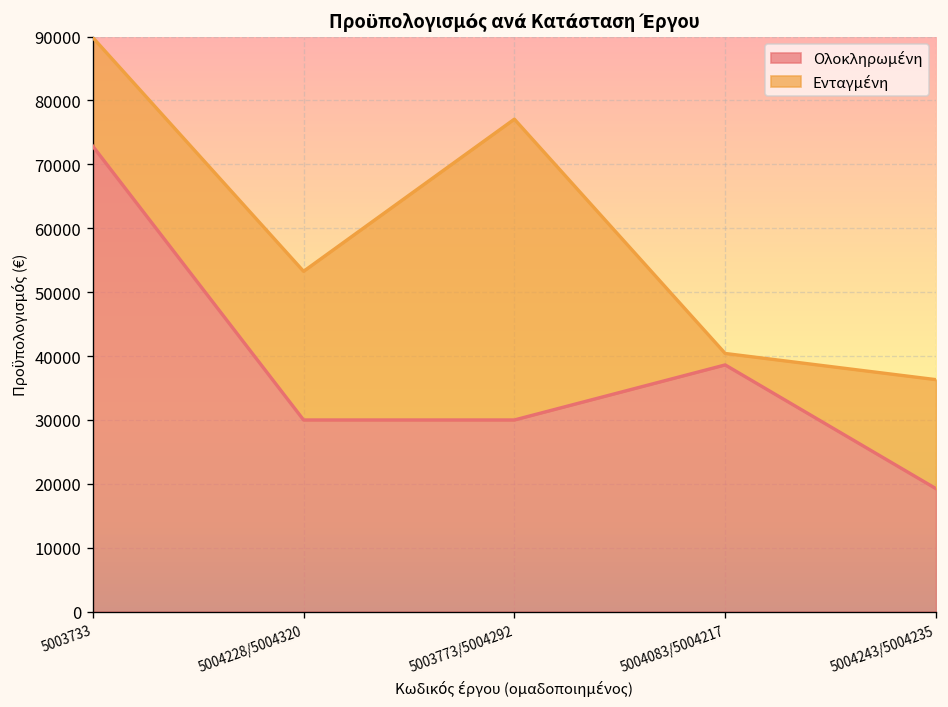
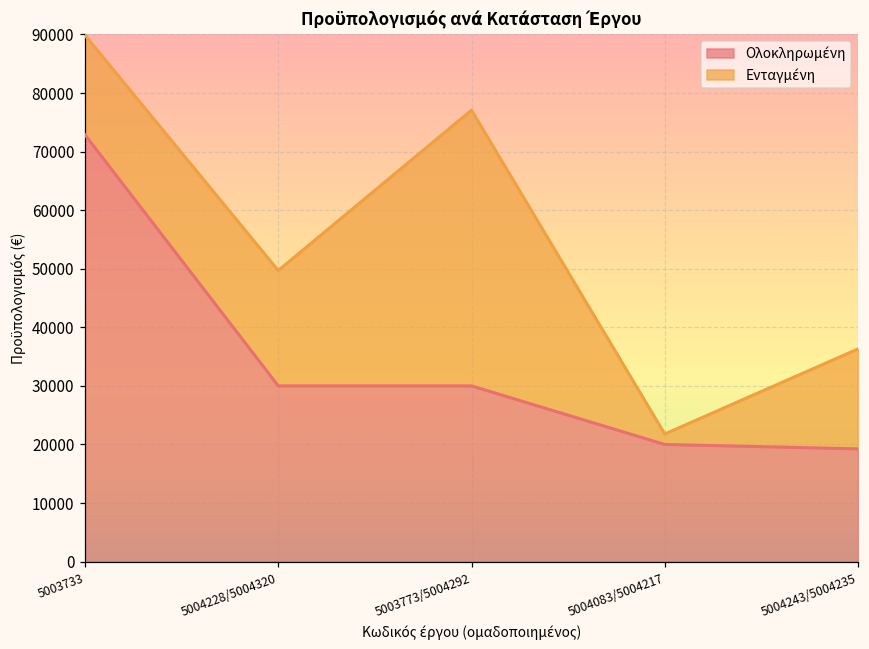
  {
    "Ολοκληρωμένη": {
      "5003733": 73000,
      "5004228/5004320": 30000,
      "5003773/5004292": 30000,
-     "5004083/5004217": 39000,
+     "5004083/5004217": 20000,
      "5004243/5004235": 19000
    },
    "Ενταγμένη": {
      "5003733": 17000,
-     "5004228/5004320": 23000,
+     "5004228/5004320": 20000,
      "5003773/5004292": 47000,
      "5004083/5004217": 2000,
      "5004243/5004235": 17000
    }
  }
